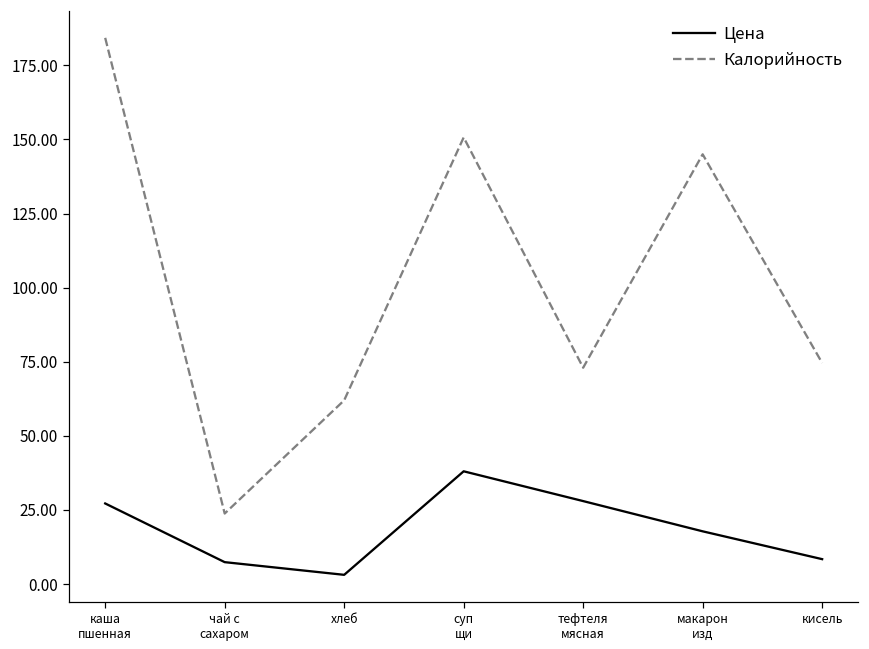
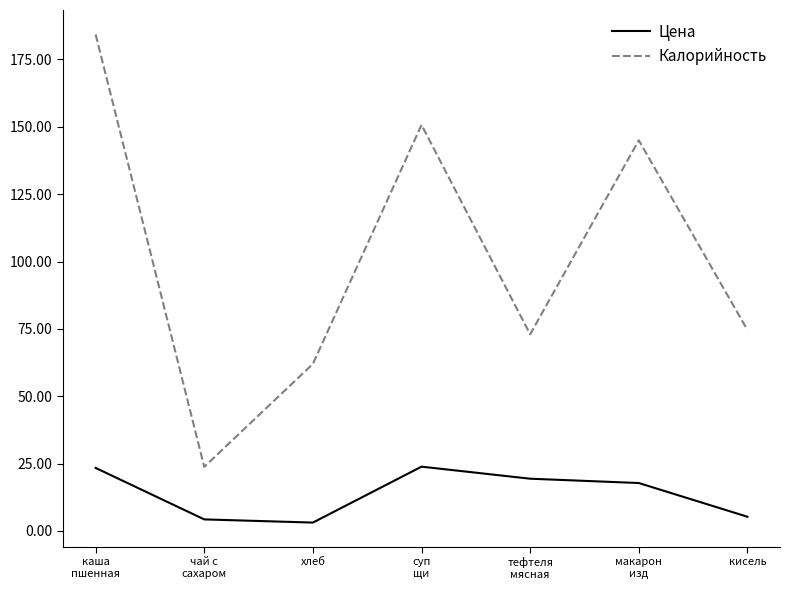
  {
    "Цена": {
-     "каша пшенная": 27,
-     "чай с сахаром": 7,
+     "каша пшенная": 23,
+     "чай с сахаром": 4,
      "хлеб": 3,
-     "суп щи": 38,
-     "тефтеля мясная": 28,
+     "суп щи": 24,
+     "тефтеля мясная": 19,
      "макарон изд": 18,
-     "кисель": 8
+     "кисель": 5
    },
    "Калорийность": {
      "каша пшенная": 184,
      "чай с сахаром": 24,
      "хлеб": 62,
      "суп щи": 151,
      "тефтеля мясная": 73,
      "макарон изд": 145,
      "кисель": 75
    }
  }
